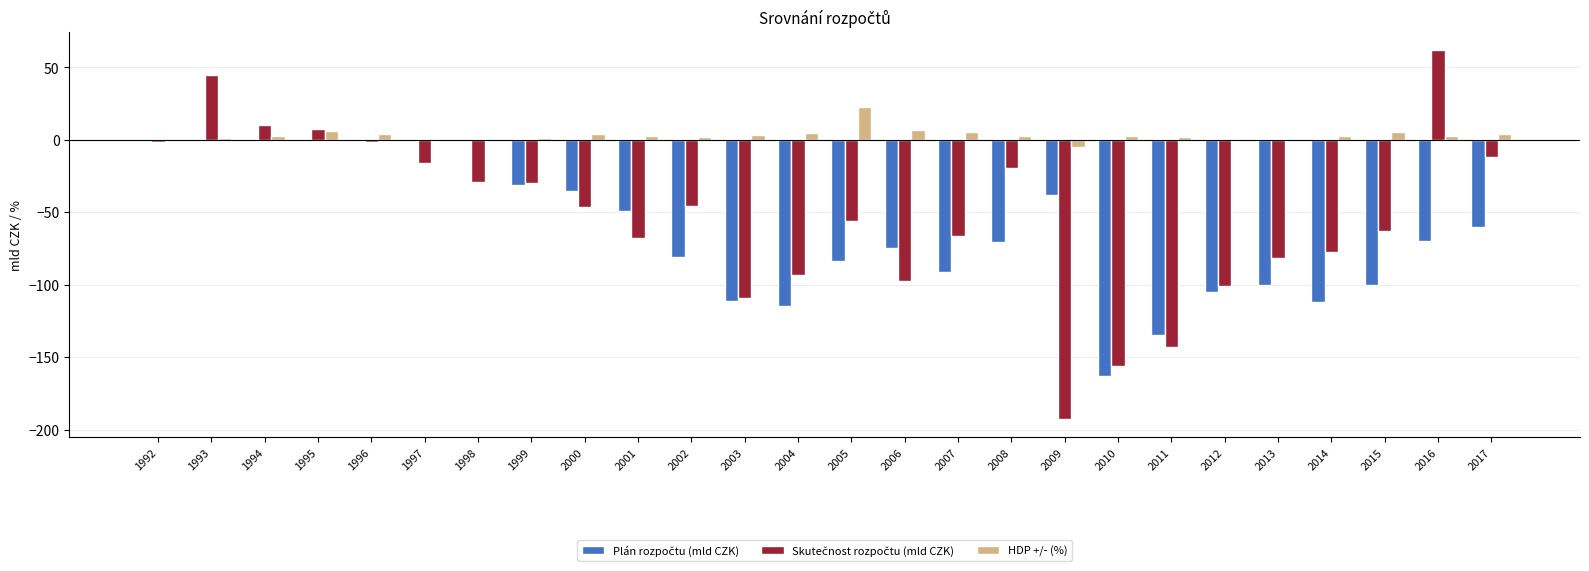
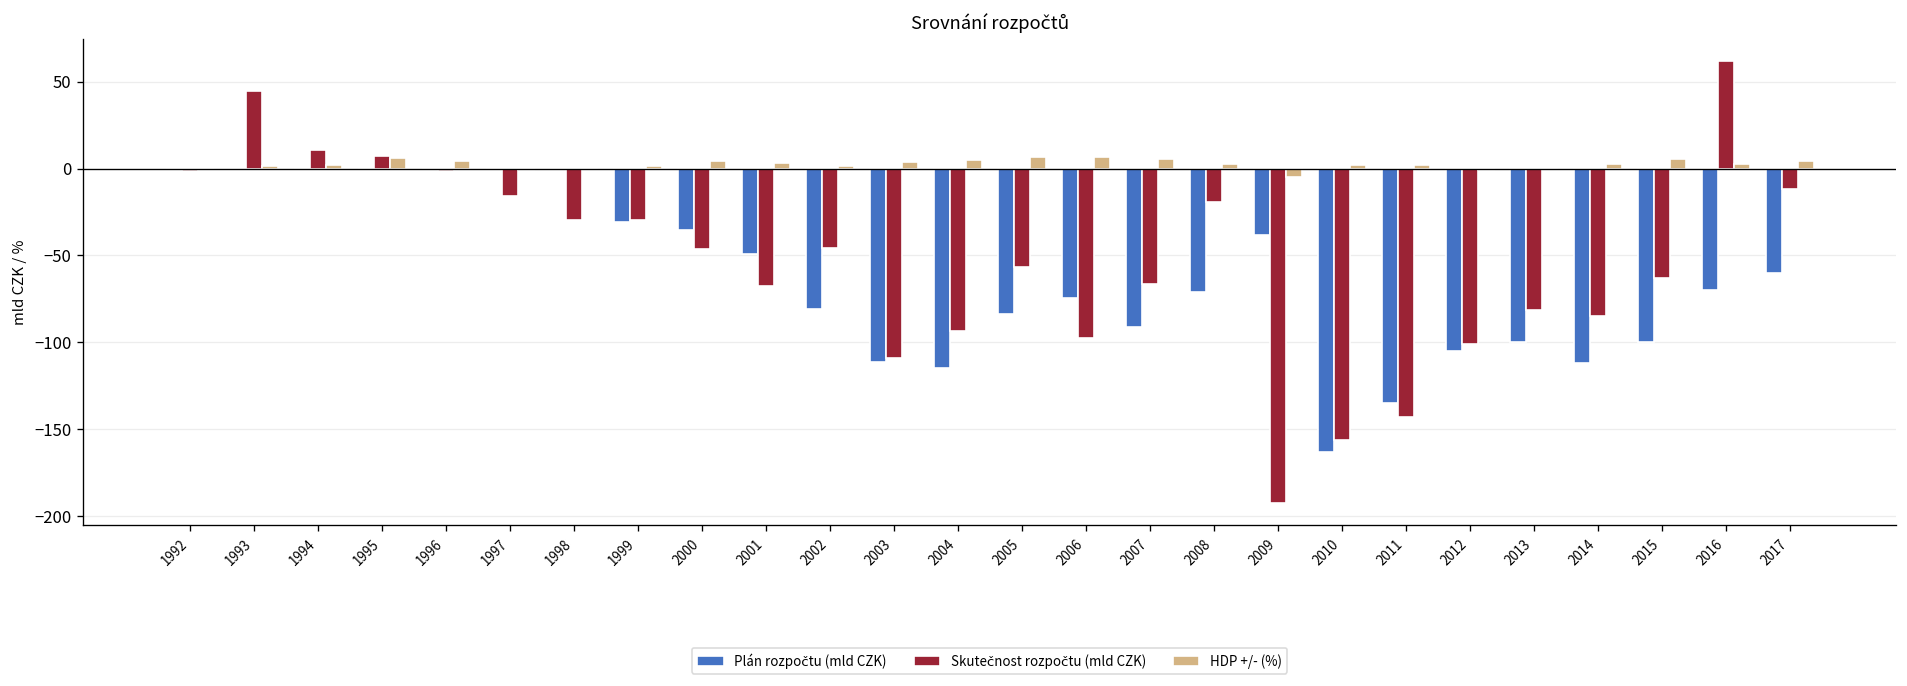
  {
    "Plán rozpočtu (mld CZK)": {
      "1992": 0,
      "1993": 0,
      "1994": 0,
      "1995": 0,
      "1996": 0,
      "1997": 0,
      "1998": 0,
      "1999": -31,
      "2000": -35,
      "2001": -49,
      "2002": -81,
      "2003": -111,
      "2004": -115,
      "2005": -84,
      "2006": -74,
      "2007": -91,
      "2008": -71,
      "2009": -38,
      "2010": -163,
      "2011": -135,
      "2012": -105,
      "2013": -100,
      "2014": -112,
      "2015": -100,
      "2016": -70,
      "2017": -60
    },
    "Skutečnost rozpočtu (mld CZK)": {
      "1993": 45,
      "1994": 10,
      "1995": 7,
      "1997": -16,
      "1998": -29,
      "1999": -30,
      "2000": -46,
      "2001": -68,
      "2002": -46,
      "2003": -109,
      "2004": -94,
      "2005": -56,
      "2006": -97,
      "2007": -66,
      "2008": -19,
      "2009": -192,
      "2010": -156,
      "2011": -143,
      "2012": -101,
      "2013": -81,
-     "2014": -78,
+     "2014": -85,
      "2015": -63,
      "2016": 62,
      "2017": -12
    },
    "HDP +/- (%)": {
      "1992": 0,
      "1994": 2,
      "1995": 6,
      "1996": 4,
      "2000": 4,
      "2001": 3,
      "2003": 4,
      "2004": 5,
-     "2005": 22,
+     "2005": 7,
      "2006": 7,
      "2007": 6,
      "2008": 3,
      "2009": -5,
      "2010": 2,
      "2011": 2,
      "2014": 3,
      "2015": 5,
      "2016": 3,
      "2017": 4
    }
  }
